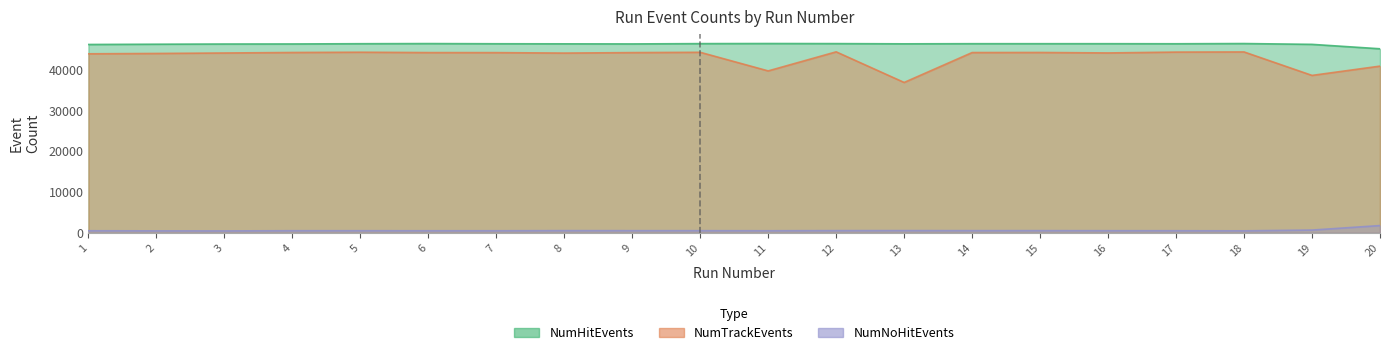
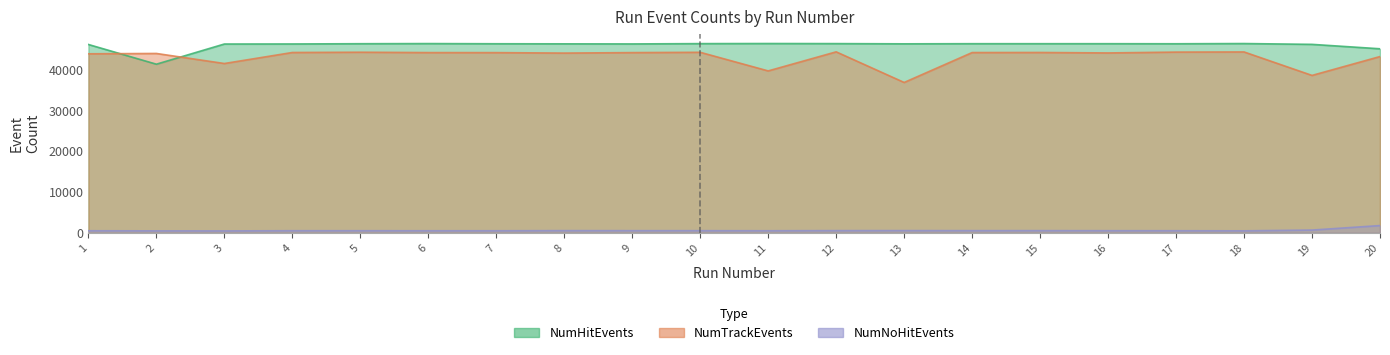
  {
    "NumHitEvents": {
      "1": 46000,
-     "2": 46000,
+     "2": 41000,
      "3": 46000,
      "4": 46000,
      "5": 46000,
      "6": 46000,
      "7": 46000,
      "8": 46000,
      "9": 46000,
      "10": 46000,
      "11": 46000,
      "12": 46000,
      "13": 46000,
      "14": 46000,
      "15": 46000,
      "16": 46000,
      "17": 46000,
      "18": 46000,
      "19": 46000,
      "20": 45000
    },
    "NumTrackEvents": {
      "1": 44000,
      "2": 44000,
-     "3": 44000,
+     "3": 42000,
      "4": 44000,
      "5": 44000,
      "6": 44000,
      "7": 44000,
      "8": 44000,
      "9": 44000,
      "10": 44000,
      "11": 40000,
      "12": 44000,
      "13": 37000,
      "14": 44000,
      "15": 44000,
      "16": 44000,
      "17": 44000,
      "18": 44000,
      "19": 39000,
-     "20": 41000
+     "20": 43000
    },
    "NumNoHitEvents": {
      "1": 1000,
      "2": 0,
      "3": 0,
      "4": 1000,
      "5": 1000,
      "6": 1000,
      "7": 1000,
      "8": 1000,
      "9": 1000,
      "10": 1000,
      "11": 1000,
      "12": 1000,
      "13": 1000,
      "14": 1000,
      "15": 1000,
      "16": 1000,
      "17": 1000,
      "18": 1000,
      "19": 1000,
      "20": 2000
    }
  }
